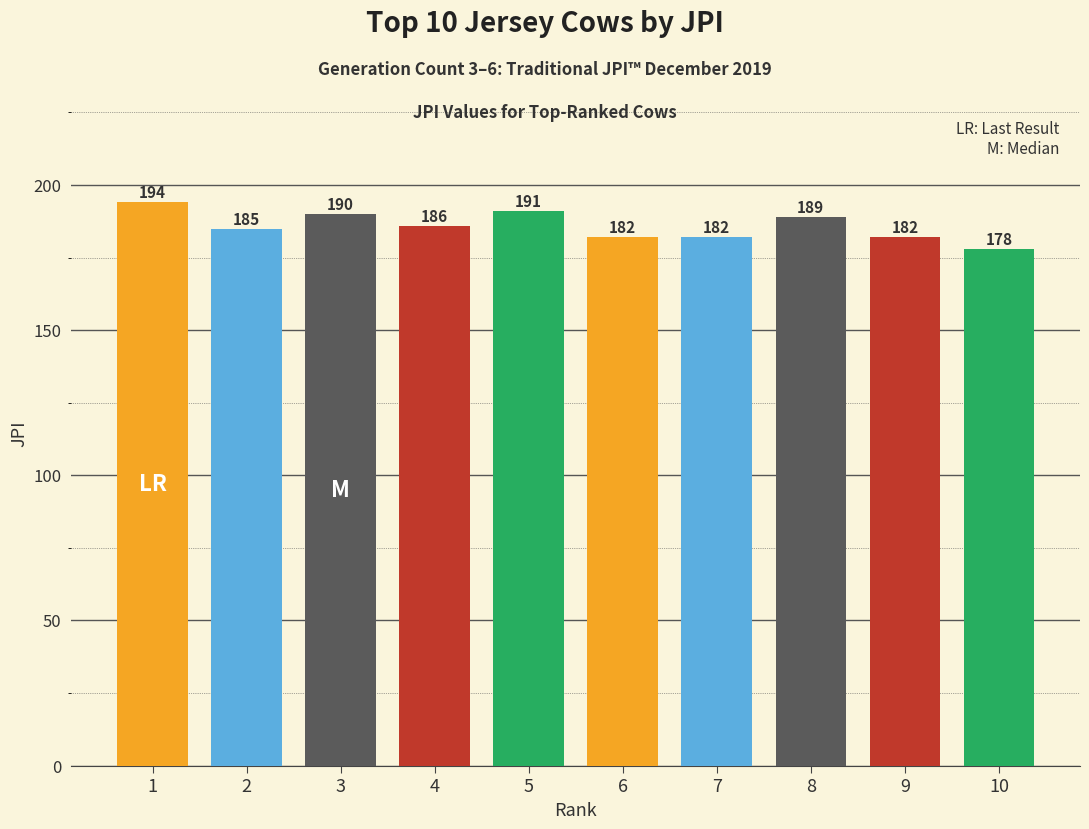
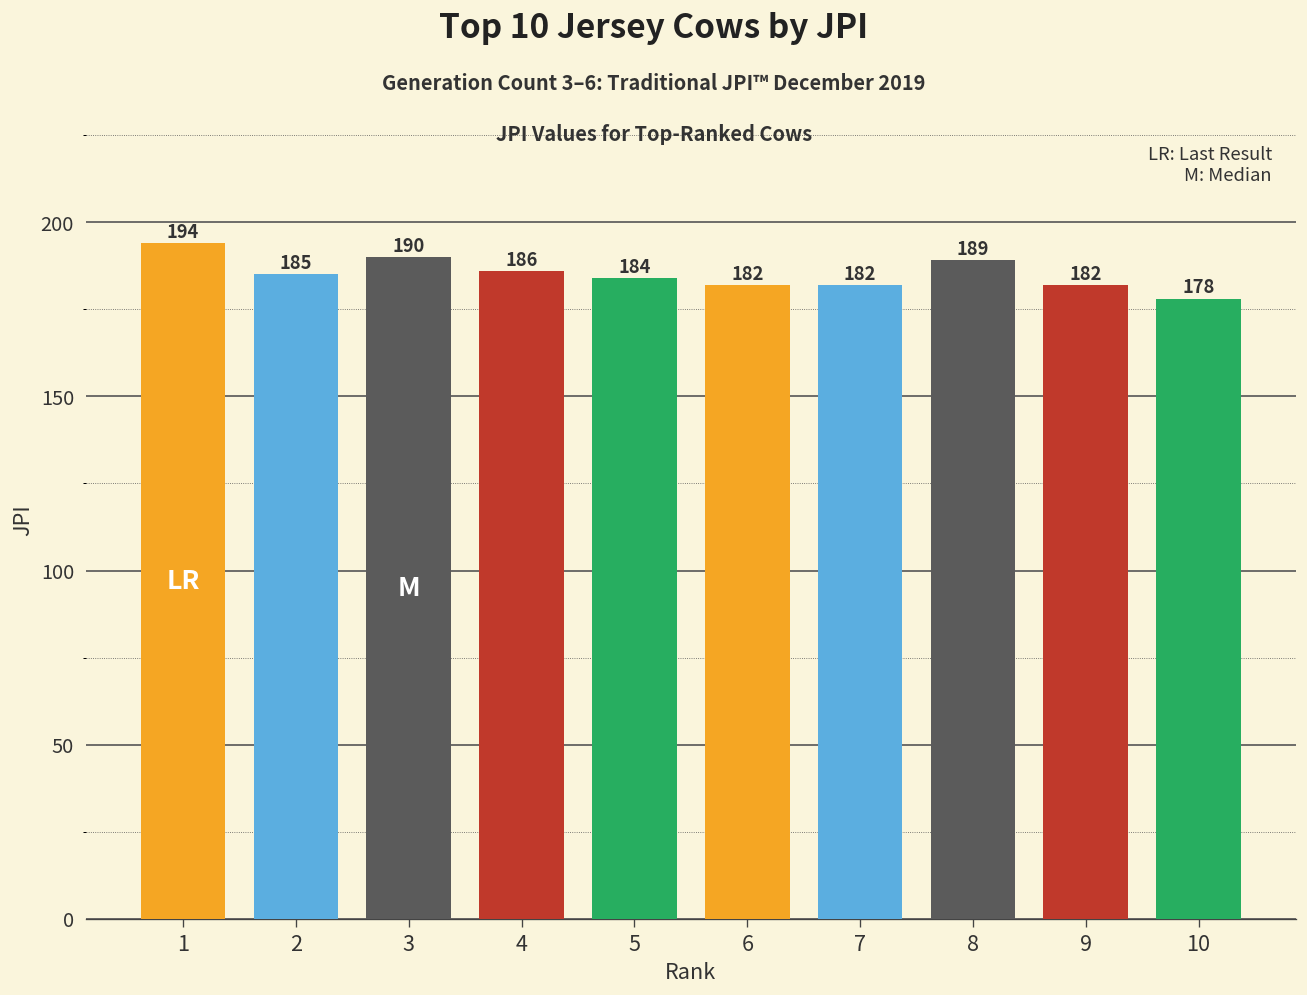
  {
    "1": 194,
    "2": 185,
    "3": 190,
    "4": 186,
-   "5": 191,
+   "5": 184,
    "6": 182,
    "7": 182,
    "8": 189,
    "9": 182,
    "10": 178
  }
